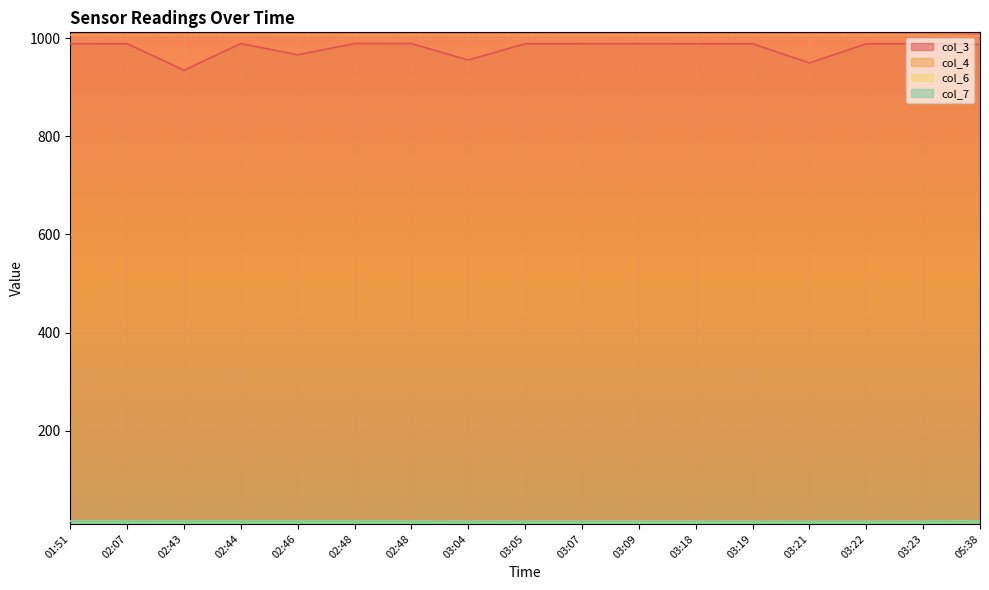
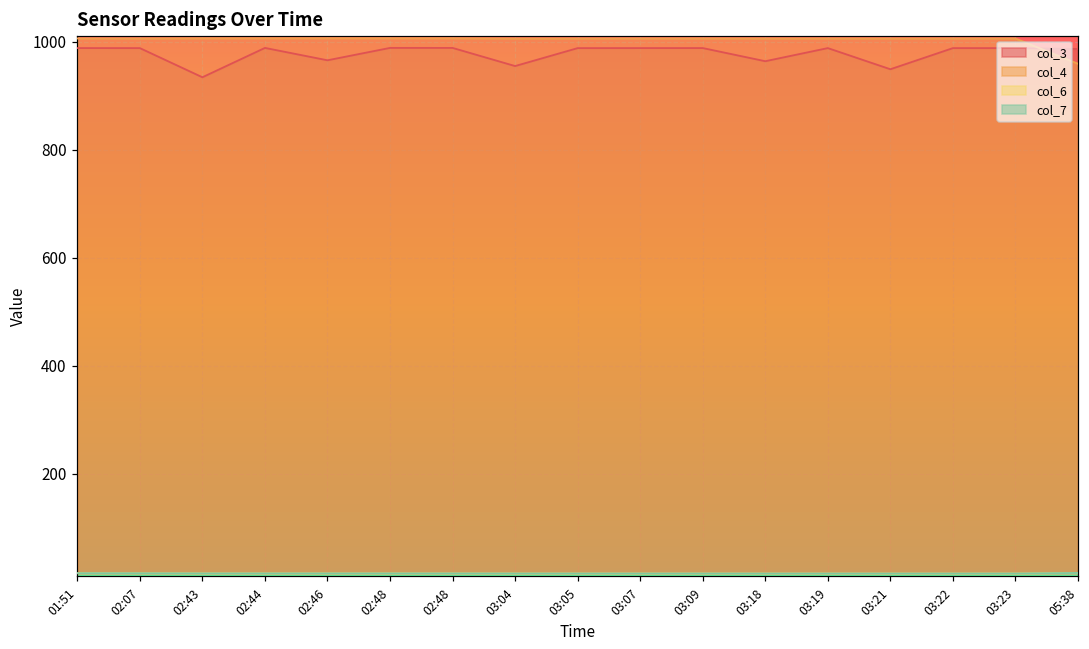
  {
    "col_3": {
      "01:51": 990,
      "02:07": 990,
      "02:43": 930,
      "02:44": 990,
      "02:46": 970,
      "03:04": 960,
      "03:05": 990,
      "03:07": 990,
      "03:09": 990,
-     "03:18": 990,
+     "03:18": 960,
      "03:19": 990,
      "03:21": 950,
      "03:22": 990,
      "05:38": 990
    },
    "col_4": {
      "01:51": 1010,
      "02:07": 1010,
      "02:43": 1010,
      "02:44": 1010,
      "02:46": 1010,
      "03:04": 1010,
      "03:05": 1010,
      "03:07": 1010,
      "03:09": 1010,
      "03:18": 1010,
      "03:19": 1010,
      "03:21": 1010,
      "03:22": 1010,
      "03:23": 1010,
-     "05:38": 1000
+     "05:38": 960
    },
    "col_7": {
      "01:51": 20,
      "02:07": 20,
      "02:43": 20,
      "02:44": 20,
      "02:46": 20,
      "03:04": 20,
      "03:05": 20,
      "03:07": 20,
      "03:09": 20,
      "03:18": 20,
      "03:19": 20,
      "03:21": 20,
      "03:22": 20,
      "03:23": 20,
      "05:38": 20
    }
  }
